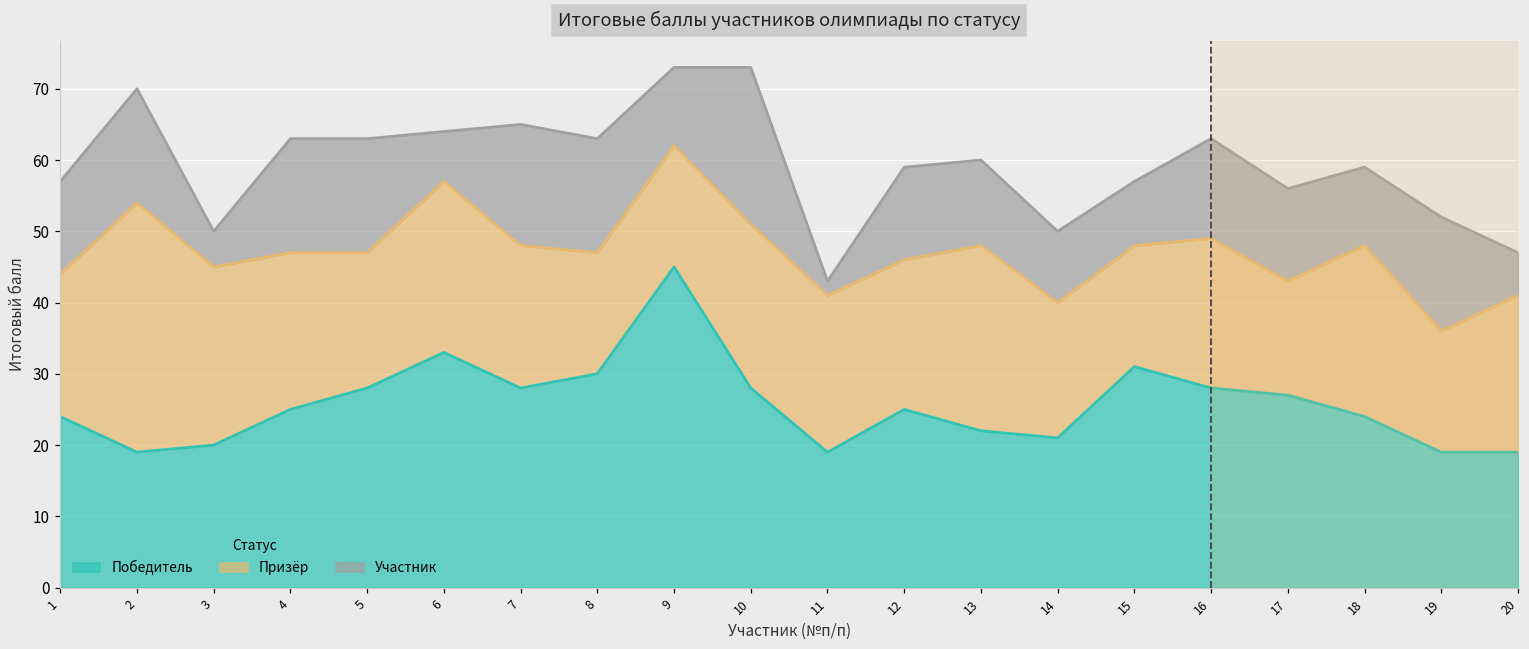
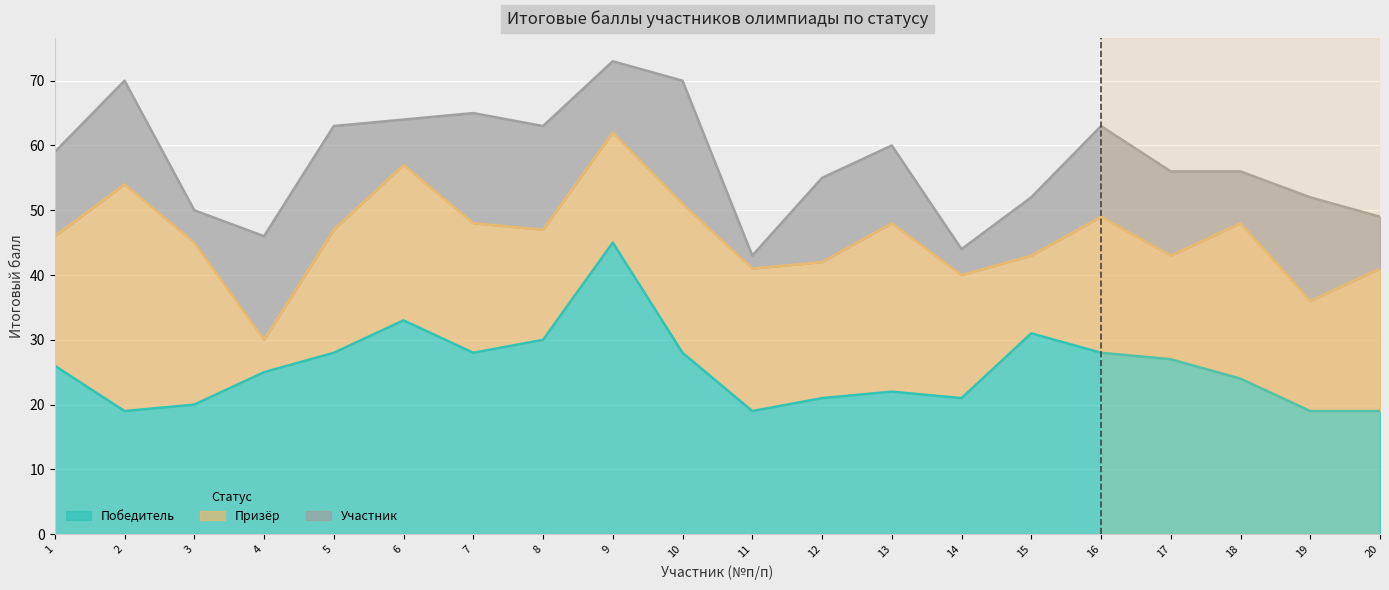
  {
    "Победитель": {
-     "1": 24,
+     "1": 26,
      "2": 19,
      "3": 20,
      "4": 25,
      "5": 28,
      "6": 33,
      "7": 28,
      "8": 30,
      "9": 45,
      "10": 28,
      "11": 19,
-     "12": 25,
+     "12": 21,
      "13": 22,
      "14": 21,
      "15": 31,
      "16": 28,
      "17": 27,
      "18": 24,
      "19": 19,
      "20": 19
    },
    "Призёр": {
      "1": 20,
      "2": 35,
      "3": 25,
-     "4": 22,
+     "4": 5,
      "5": 19,
      "6": 24,
      "7": 20,
      "8": 17,
      "9": 17,
      "10": 23,
      "11": 22,
      "12": 21,
      "13": 26,
      "14": 19,
-     "15": 17,
+     "15": 12,
      "16": 21,
      "17": 16,
      "18": 24,
      "19": 17,
      "20": 22
    },
    "Участник": {
      "1": 13,
      "2": 16,
      "3": 5,
      "4": 16,
      "5": 16,
      "6": 7,
      "7": 17,
      "8": 16,
      "9": 11,
-     "10": 22,
+     "10": 19,
      "11": 2,
      "12": 13,
      "13": 12,
-     "14": 10,
+     "14": 4,
      "15": 9,
      "16": 14,
      "17": 13,
-     "18": 11,
+     "18": 8,
      "19": 16,
-     "20": 6
+     "20": 8
    }
  }
